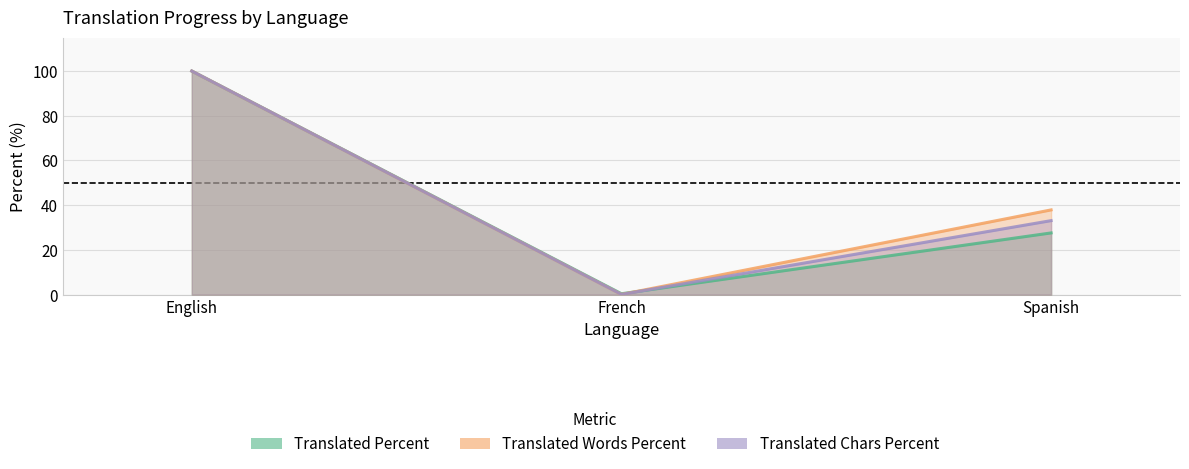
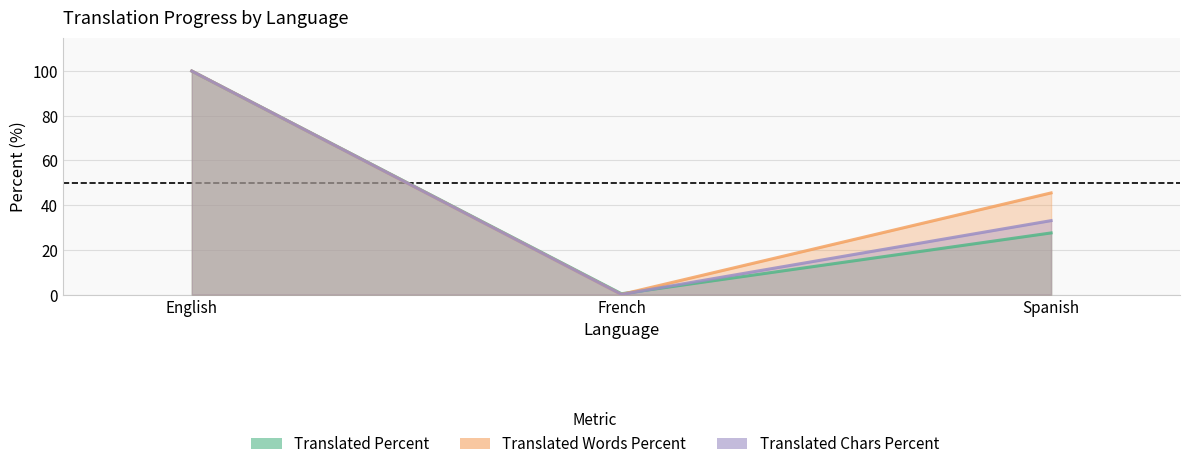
  {
    "Translated Words Percent": {
-     "Spanish": 38
+     "Spanish": 46
    }
  }
